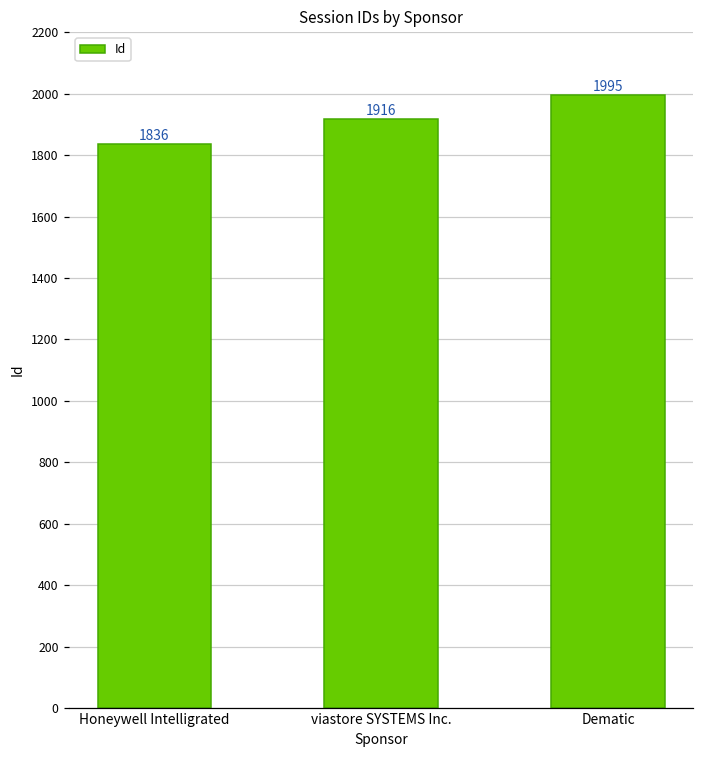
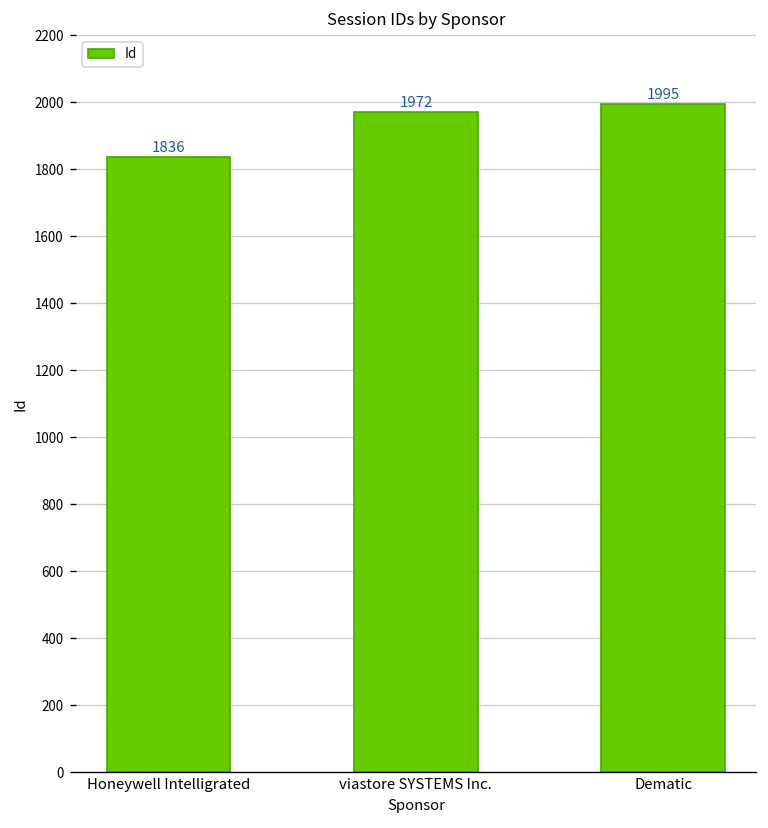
  {
    "Honeywell Intelligrated": 1836,
-   "viastore SYSTEMS Inc.": 1916,
+   "viastore SYSTEMS Inc.": 1972,
    "Dematic": 1995
  }
